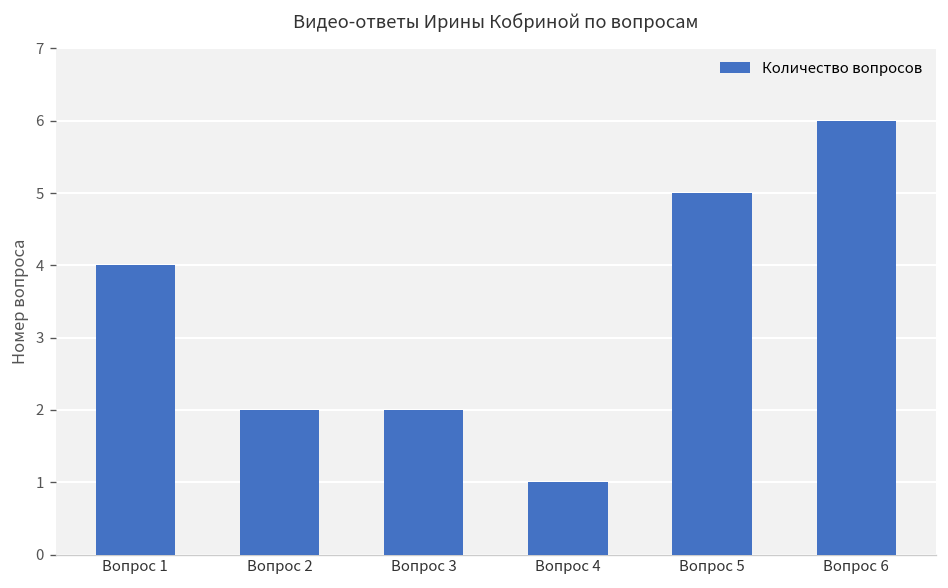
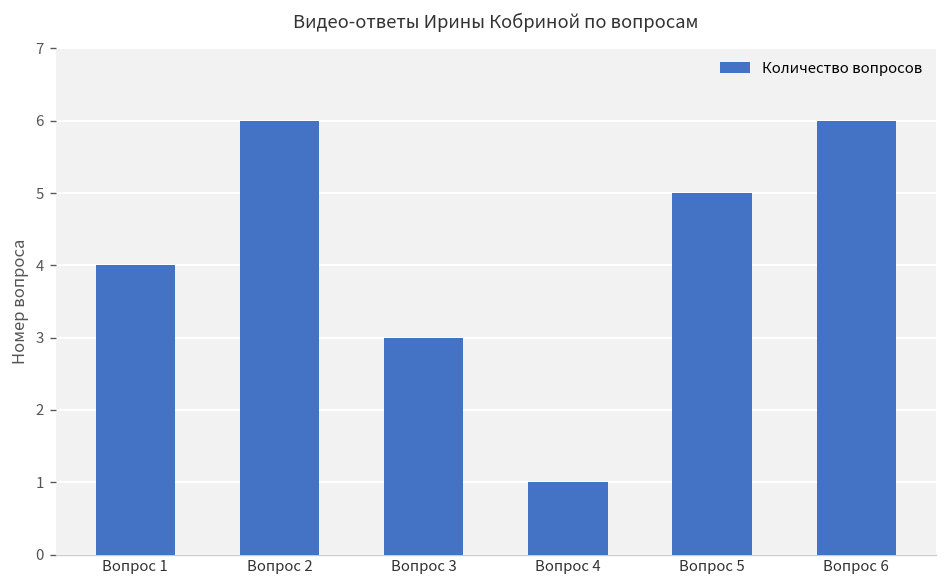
  {
    "Вопрос 1": 4,
-   "Вопрос 2": 2,
-   "Вопрос 3": 2,
+   "Вопрос 2": 6,
+   "Вопрос 3": 3,
    "Вопрос 4": 1,
    "Вопрос 5": 5,
    "Вопрос 6": 6
  }
